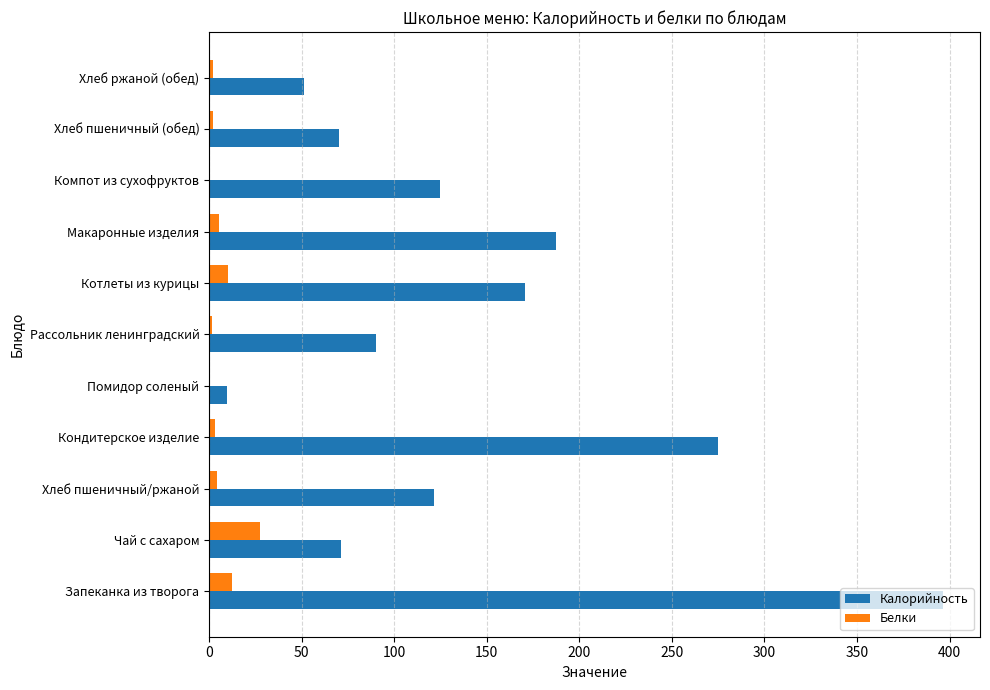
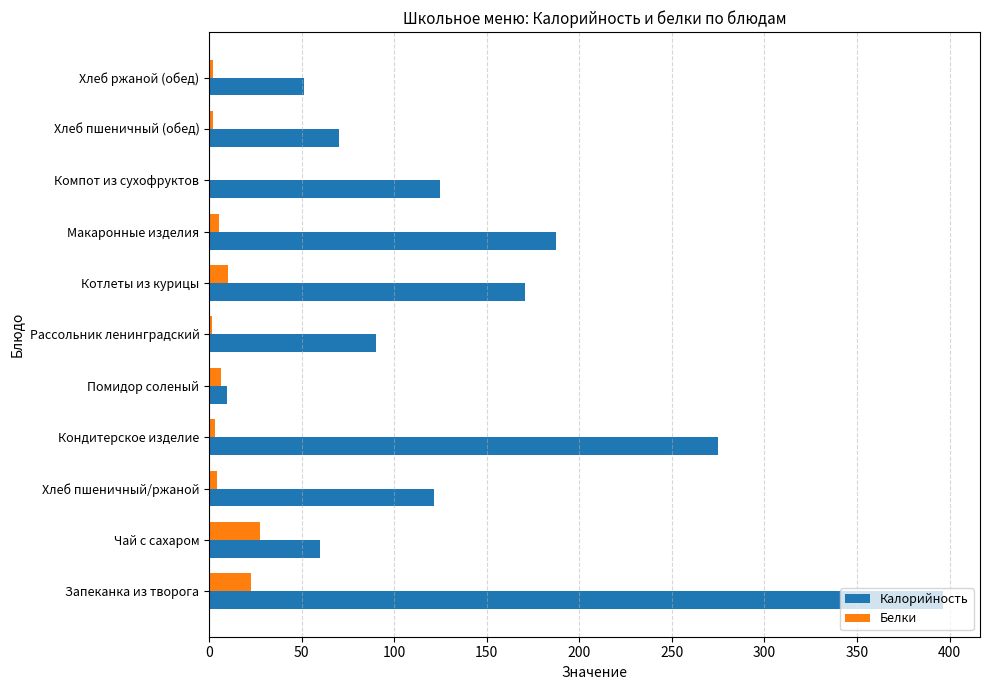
  {
    "Калорийность": {
      "Хлеб ржаной (обед)": 51,
      "Хлеб пшеничный (обед)": 70,
      "Компот из сухофруктов": 124,
      "Макаронные изделия": 187,
      "Котлеты из курицы": 170,
      "Рассольник ленинградский": 90,
      "Помидор соленый": 9,
      "Кондитерское изделие": 275,
      "Хлеб пшеничный/ржаной": 122,
-     "Чай с сахаром": 71
+     "Чай с сахаром": 60
    },
    "Белки": {
      "Хлеб ржаной (обед)": 2,
      "Хлеб пшеничный (обед)": 2,
      "Макаронные изделия": 5,
      "Котлеты из курицы": 10,
      "Рассольник ленинградский": 2,
-     "Помидор соленый": 1,
+     "Помидор соленый": 7,
      "Кондитерское изделие": 3,
      "Хлеб пшеничный/ржаной": 4,
      "Чай с сахаром": 27,
-     "Запеканка из творога": 12
+     "Запеканка из творога": 22
    }
  }
